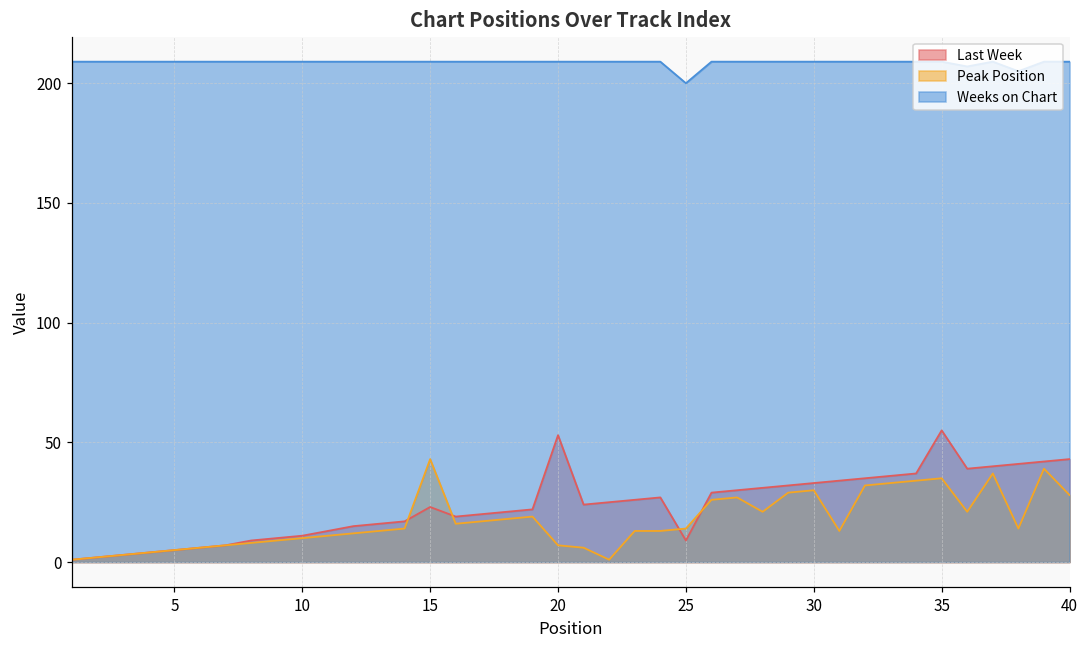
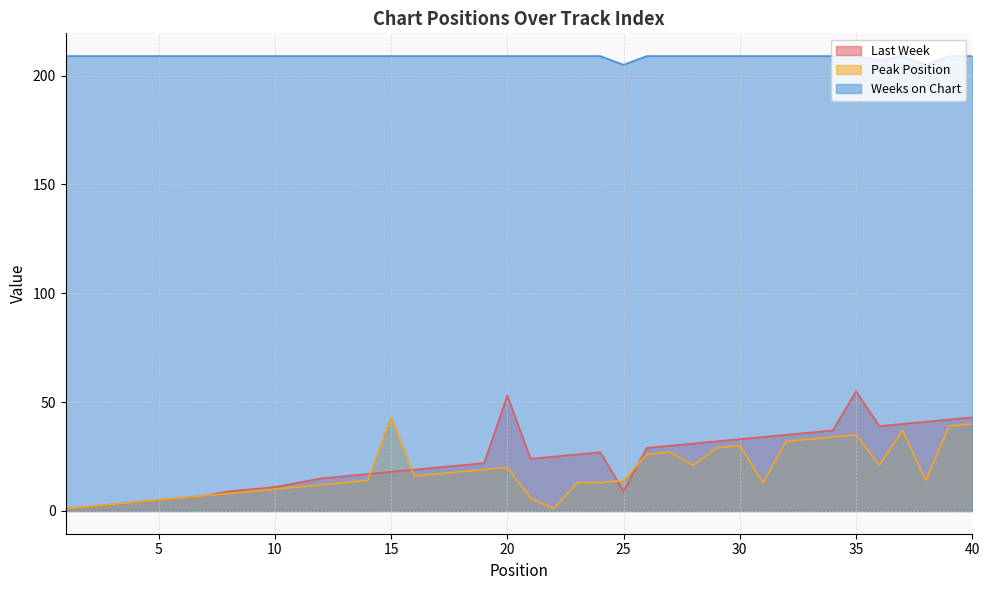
  {
    "Last Week": {
-     "15": 23,
+     "15": 18,
      "20": 53,
      "25": 9,
      "30": 33,
      "35": 55,
      "40": 43
    },
    "Peak Position": {
      "15": 43,
-     "20": 7,
+     "20": 20,
      "25": 14,
      "30": 30,
      "35": 35,
-     "40": 28
+     "40": 40
    },
    "Weeks on Chart": {
      "5": 209,
      "10": 209,
      "15": 209,
      "20": 209,
-     "25": 200,
+     "25": 205,
      "30": 209,
      "40": 209
    }
  }
